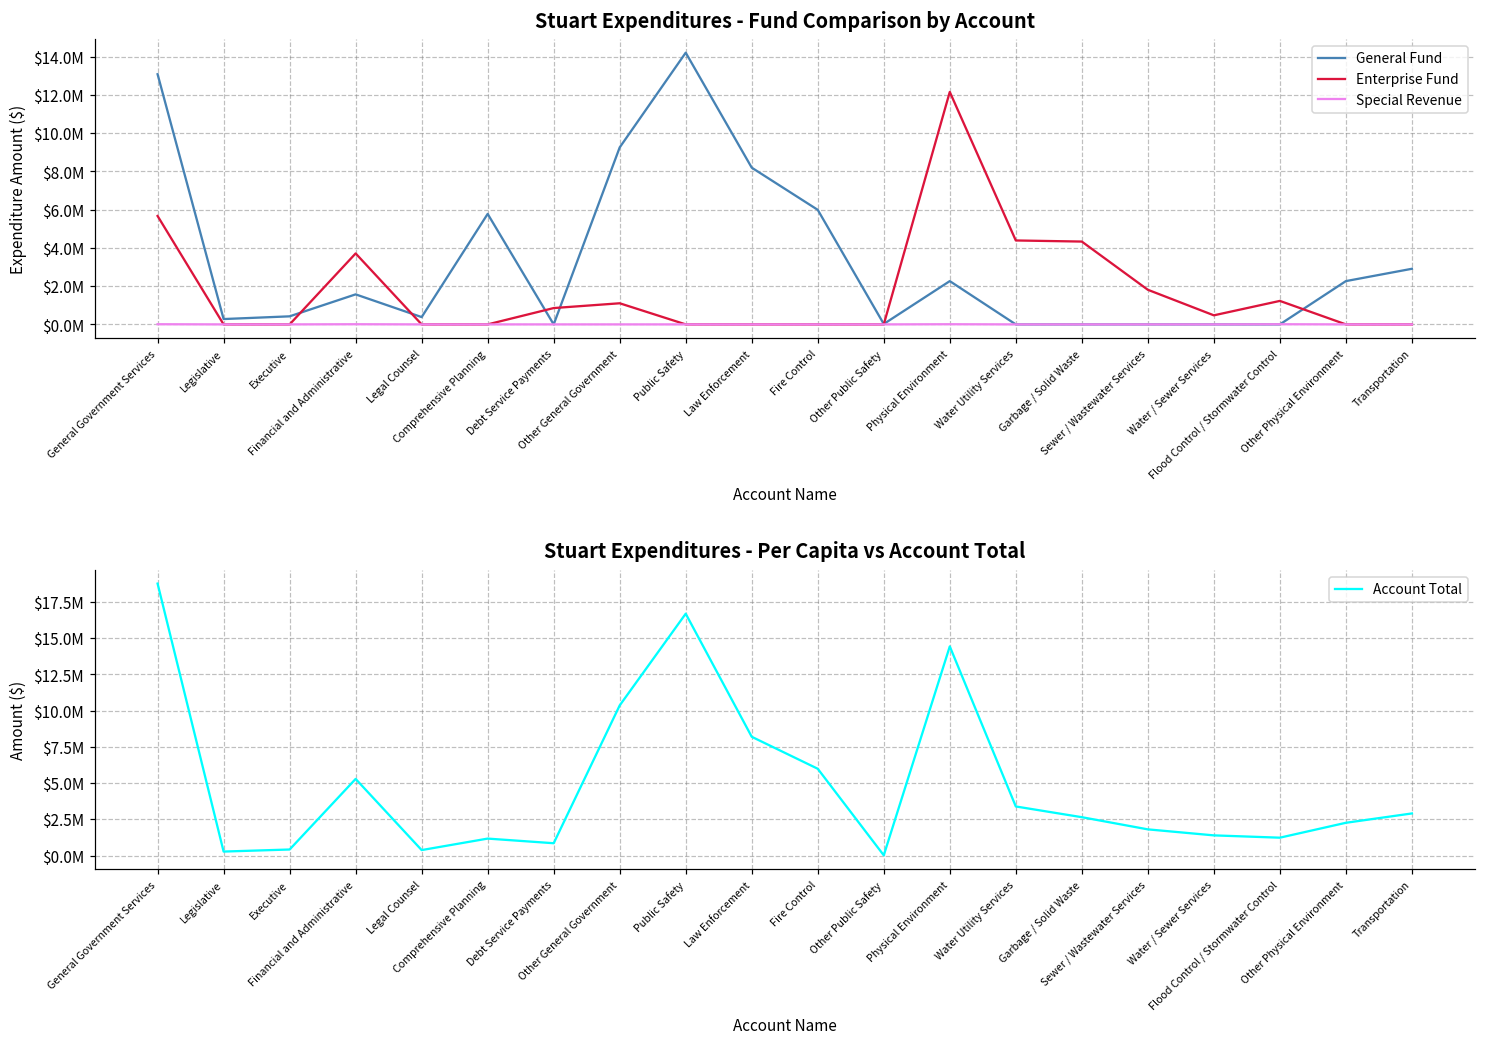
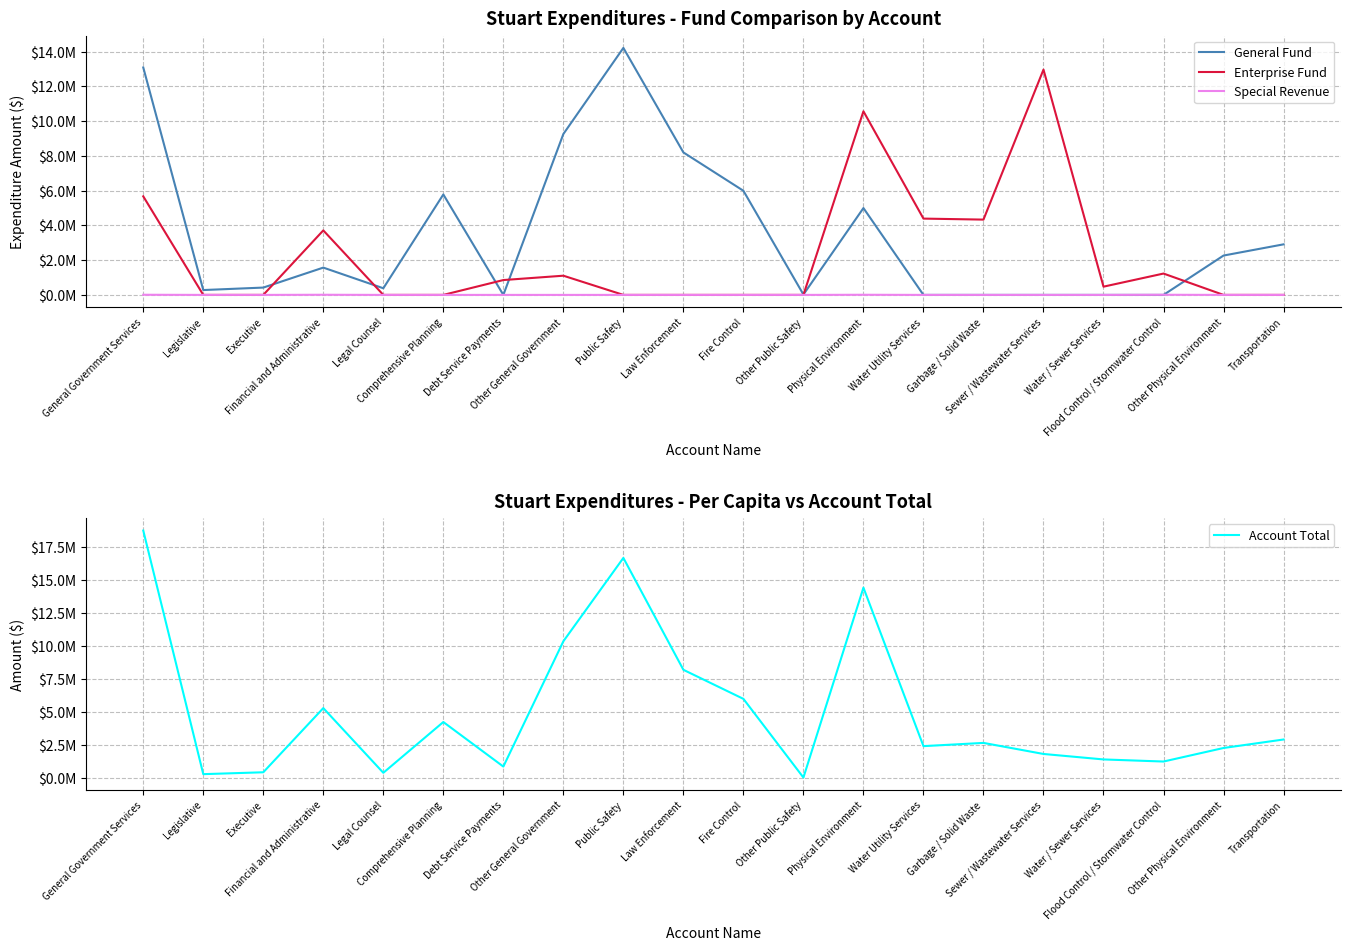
  {
    "Stuart Expenditures - Fund Comparison by Account": {
      "General Fund": {
        "General Government Services": "$13100000",
        "Legislative": "$300000",
        "Executive": "$400000",
        "Financial and Administrative": "$1600000",
        "Legal Counsel": "$400000",
        "Comprehensive Planning": "$5800000",
        "Other General Government": "$9300000",
        "Public Safety": "$14200000",
        "Law Enforcement": "$8200000",
        "Fire Control": "$6000000",
-       "Physical Environment": "$2300000",
+       "Physical Environment": "$5000000",
        "Other Physical Environment": "$2300000",
        "Transportation": "$2900000"
      },
      "Enterprise Fund": {
        "General Government Services": "$5700000",
        "Financial and Administrative": "$3700000",
        "Debt Service Payments": "$900000",
        "Other General Government": "$1100000",
-       "Physical Environment": "$12200000",
+       "Physical Environment": "$10600000",
        "Water Utility Services": "$4400000",
        "Garbage / Solid Waste": "$4300000",
-       "Sewer / Wastewater Services": "$1800000",
+       "Sewer / Wastewater Services": "$13000000",
        "Water / Sewer Services": "$500000",
        "Flood Control / Stormwater Control": "$1200000"
      },
      "Special Revenue": {
        "General Government Services": "$0",
        "Financial and Administrative": "$0",
        "Other General Government": "$0",
        "Physical Environment": "$0"
      }
    },
    "Stuart Expenditures - Per Capita vs Account Total": {
      "General Government Services": "$18800000",
      "Legislative": "$300000",
      "Executive": "$400000",
      "Financial and Administrative": "$5300000",
      "Legal Counsel": "$400000",
-     "Comprehensive Planning": "$1200000",
+     "Comprehensive Planning": "$4200000",
      "Debt Service Payments": "$900000",
      "Other General Government": "$10400000",
      "Public Safety": "$16700000",
      "Law Enforcement": "$8200000",
      "Fire Control": "$6000000",
      "Other Public Safety": "$0",
      "Physical Environment": "$14400000",
-     "Water Utility Services": "$3400000",
+     "Water Utility Services": "$2400000",
      "Garbage / Solid Waste": "$2700000",
      "Sewer / Wastewater Services": "$1800000",
      "Water / Sewer Services": "$1400000",
      "Flood Control / Stormwater Control": "$1200000",
      "Other Physical Environment": "$2300000",
      "Transportation": "$2900000"
    }
  }
